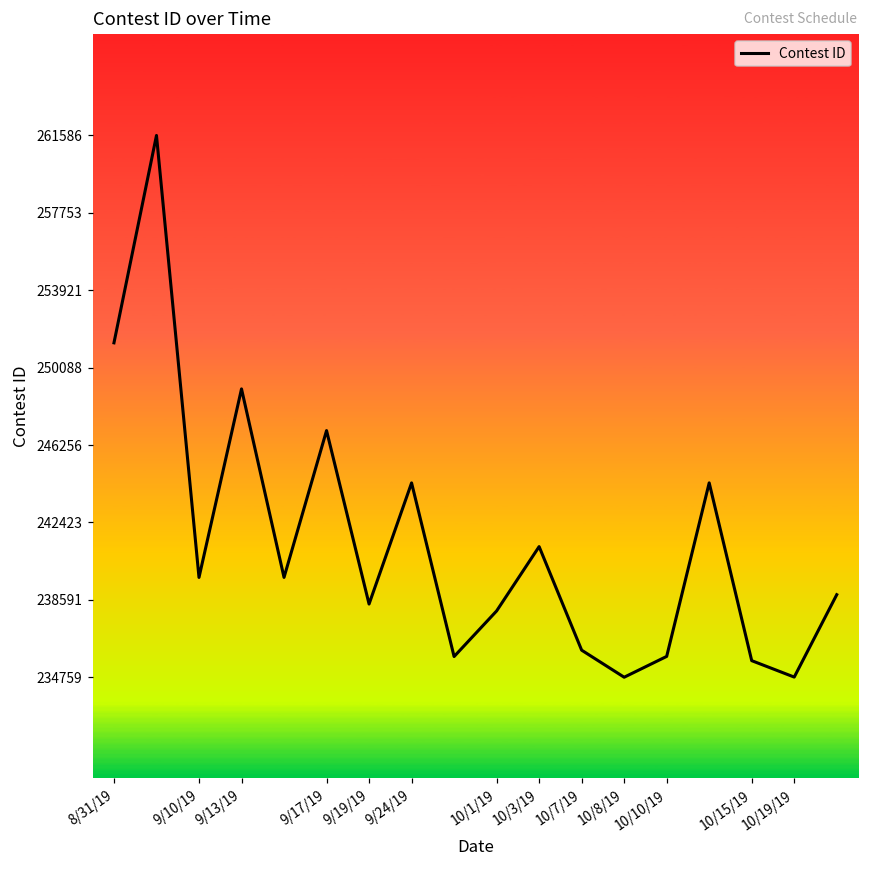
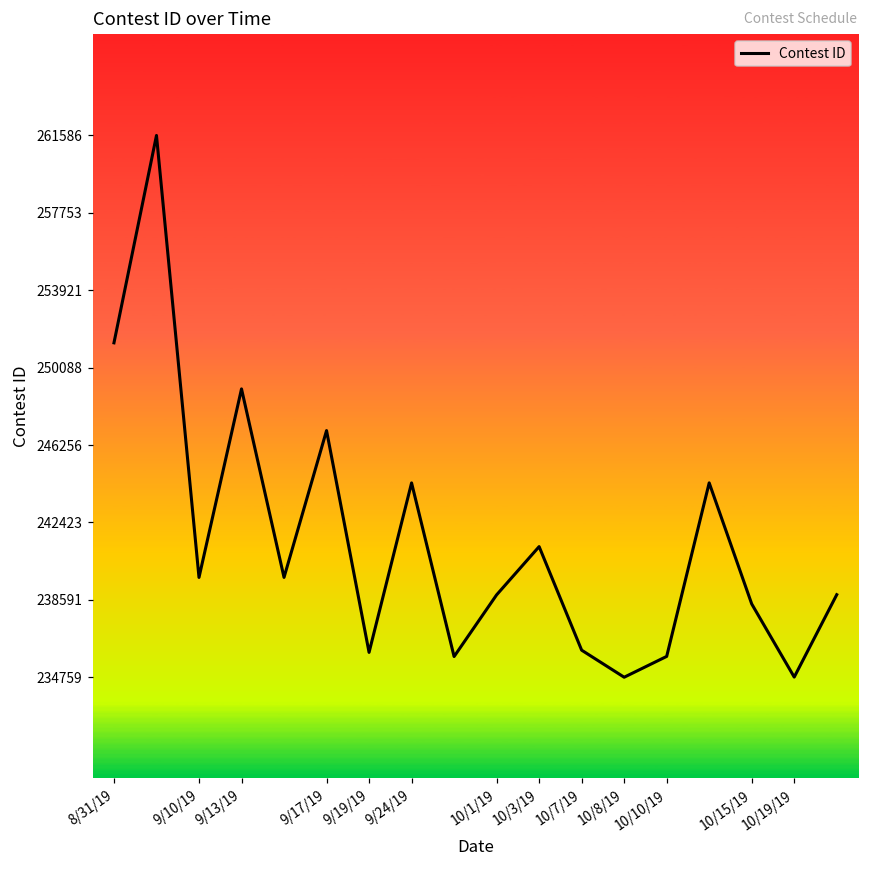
  {
    "9/10/19": 239700,
    "9/17/19": 247000,
-   "9/19/19": 238400,
-   "10/1/19": 238000,
+   "9/19/19": 236000,
+   "10/1/19": 238800,
    "10/3/19": 241200,
    "10/7/19": 236100,
    "10/8/19": 234800,
-   "10/15/19": 235600
+   "10/15/19": 238400
  }
